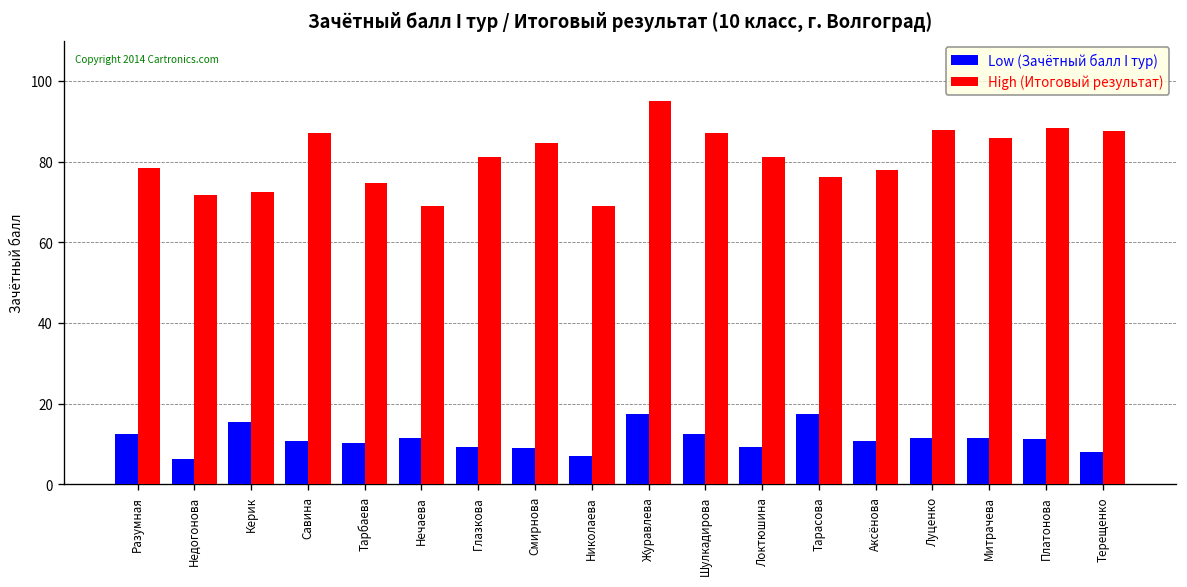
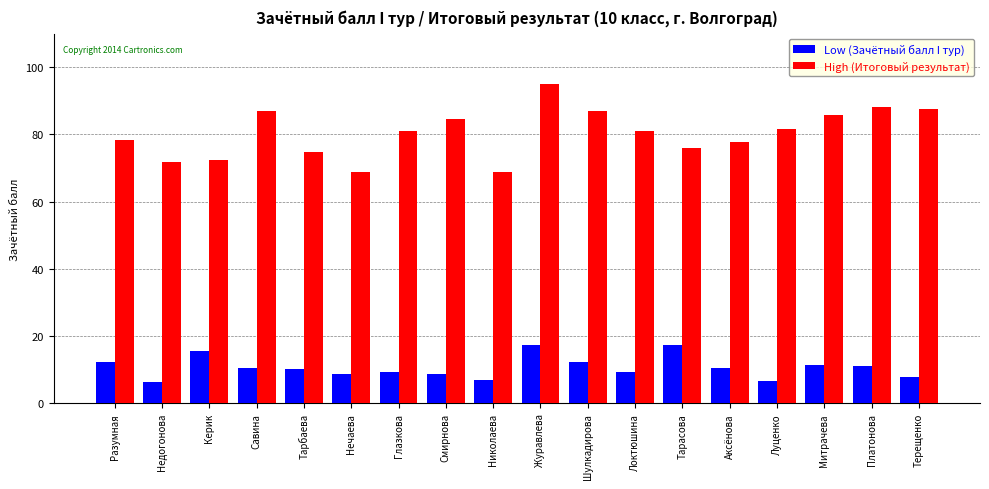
  {
    "Low (Зачётный балл I тур)": {
      "Разумная": 12,
      "Недогонова": 6,
      "Керик": 16,
      "Савина": 11,
      "Тарбаева": 10,
-     "Нечаева": 12,
+     "Нечаева": 9,
      "Глазкова": 9,
      "Смирнова": 9,
      "Николаева": 7,
      "Журавлева": 17,
      "Шулкадирова": 12,
      "Локтюшина": 9,
      "Тарасова": 17,
      "Аксёнова": 11,
-     "Луценко": 12,
+     "Луценко": 7,
      "Митрачева": 12,
      "Платонова": 11,
      "Терещенко": 8
    },
    "High (Итоговый результат)": {
      "Разумная": 79,
      "Недогонова": 72,
      "Керик": 72,
      "Савина": 87,
      "Тарбаева": 75,
      "Нечаева": 69,
      "Глазкова": 81,
      "Смирнова": 85,
      "Николаева": 69,
      "Журавлева": 95,
      "Шулкадирова": 87,
      "Локтюшина": 81,
      "Тарасова": 76,
      "Аксёнова": 78,
-     "Луценко": 88,
+     "Луценко": 82,
      "Митрачева": 86,
      "Платонова": 88,
      "Терещенко": 88
    }
  }
